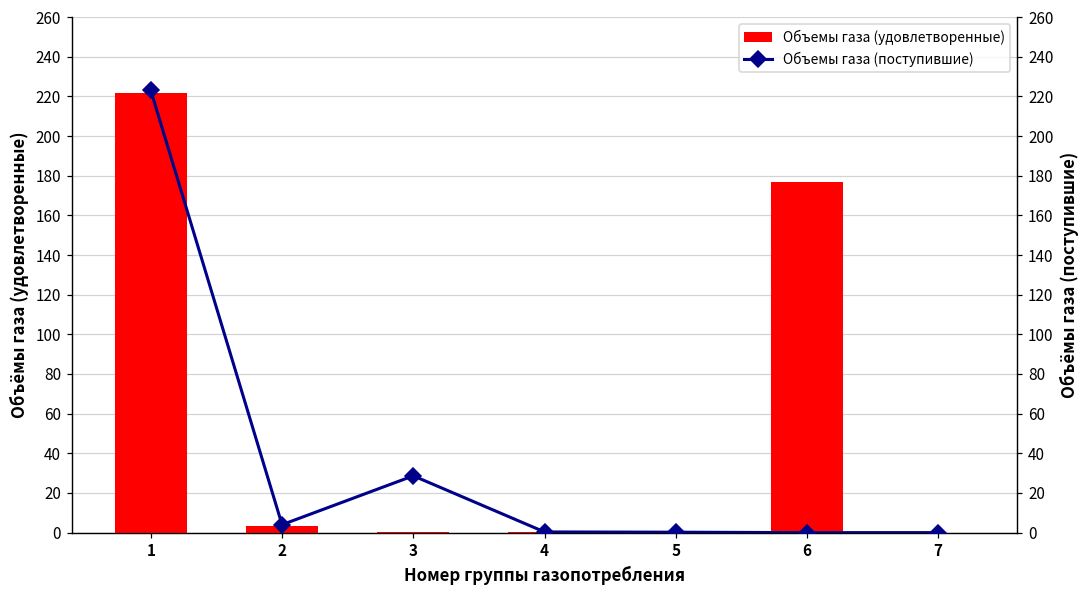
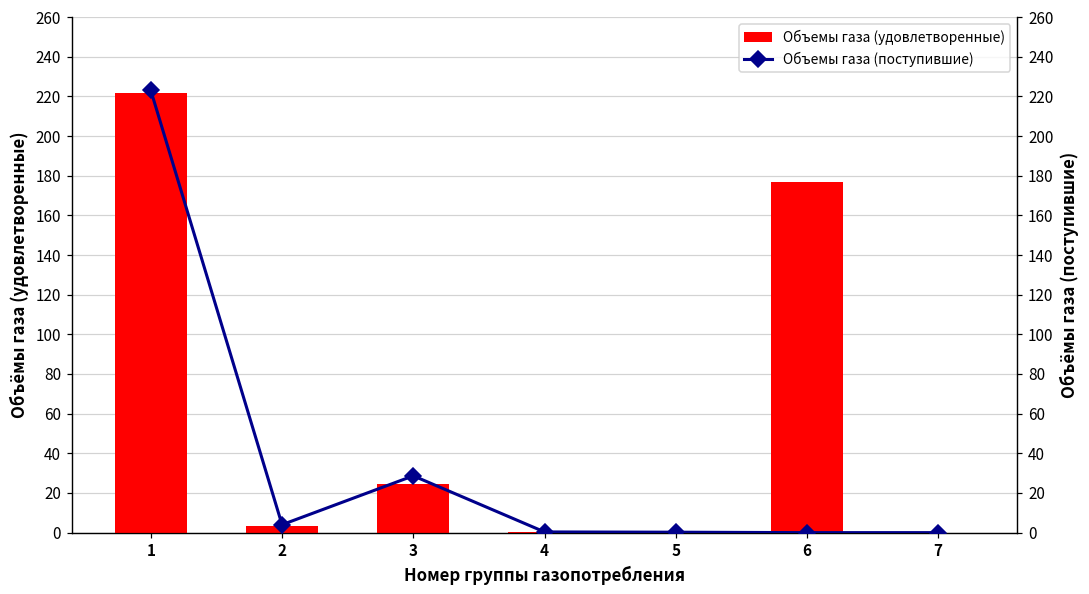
  {
    "Объемы газа (удовлетворенные)": {
      "1": 222,
      "2": 4,
-     "3": 0,
+     "3": 24,
      "6": 177
    },
    "Объемы газа (поступившие)": {
      "1": 223,
      "2": 4,
      "3": 29,
      "4": 0,
      "5": 0,
      "6": 0,
      "7": 0
    }
  }
